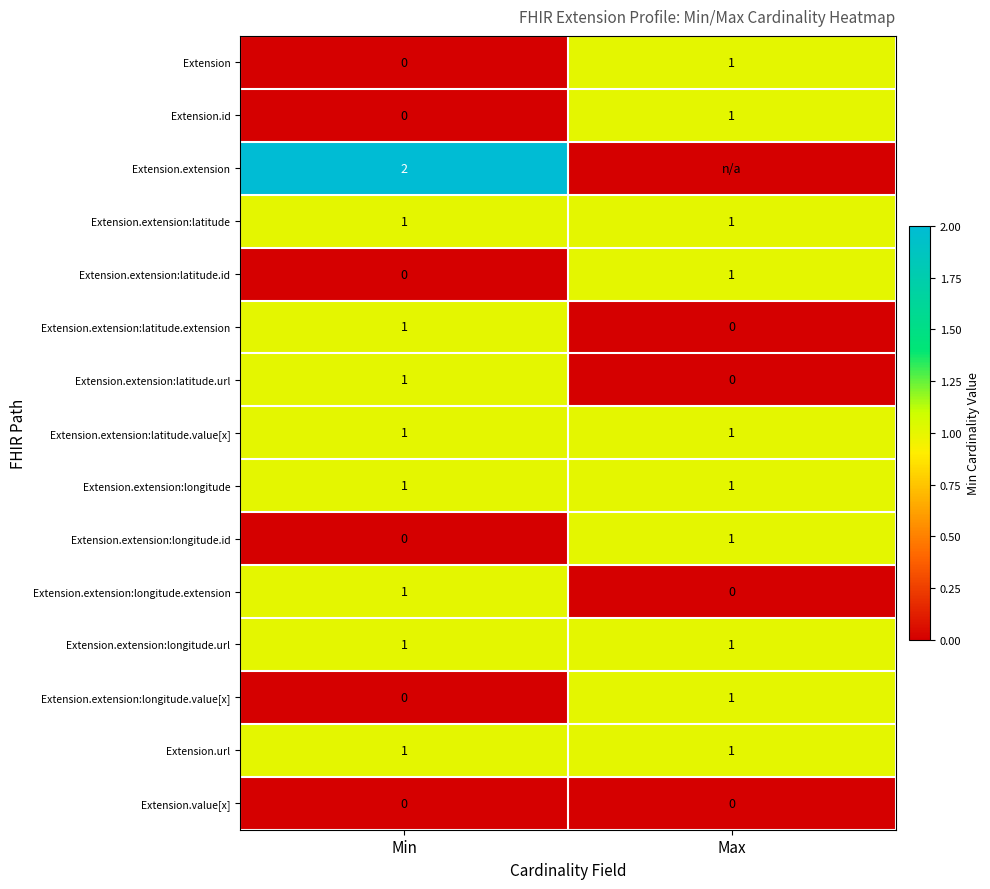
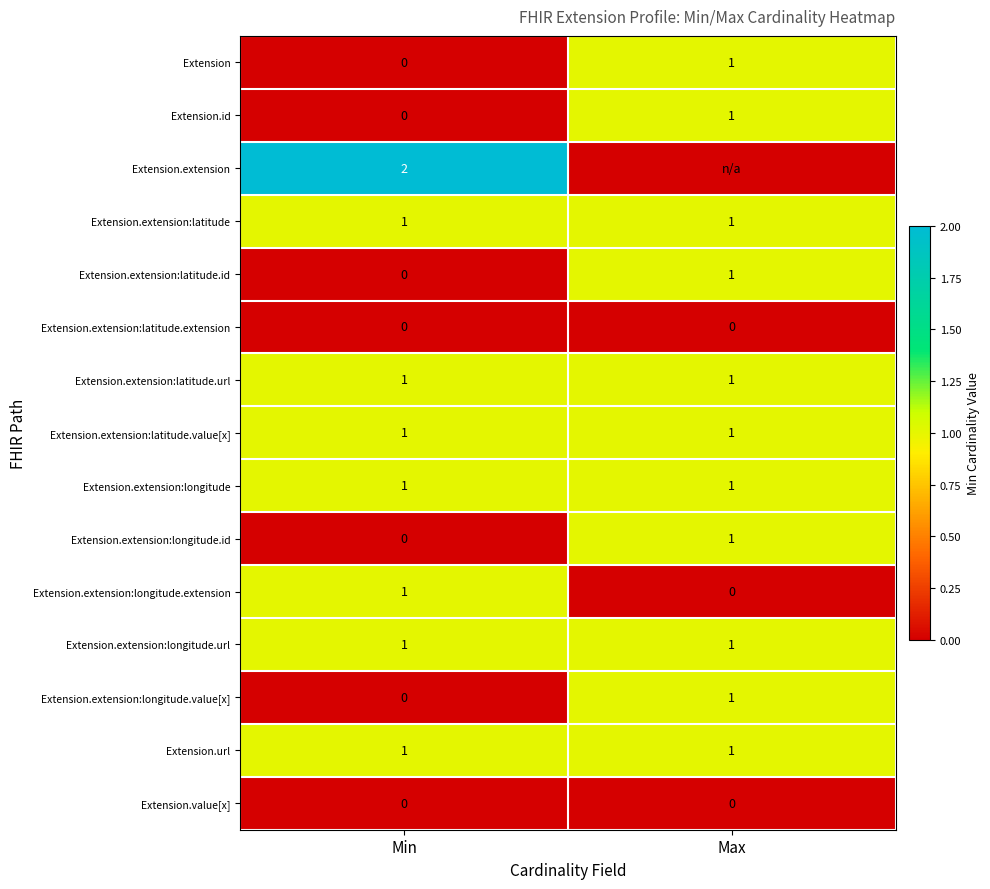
  {
    "Extension": {
      "Min": 0,
      "Max": 1
    },
    "Extension.id": {
      "Min": 0,
      "Max": 1
    },
    "Extension.extension": {
      "Min": 2
    },
    "Extension.extension:latitude": {
      "Min": 1,
      "Max": 1
    },
    "Extension.extension:latitude.id": {
      "Min": 0,
      "Max": 1
    },
    "Extension.extension:latitude.extension": {
-     "Min": 1,
+     "Min": 0,
      "Max": 0
    },
    "Extension.extension:latitude.url": {
      "Min": 1,
-     "Max": 0
+     "Max": 1
    },
    "Extension.extension:latitude.value[x]": {
      "Min": 1,
      "Max": 1
    },
    "Extension.extension:longitude": {
      "Min": 1,
      "Max": 1
    },
    "Extension.extension:longitude.id": {
      "Min": 0,
      "Max": 1
    },
    "Extension.extension:longitude.extension": {
      "Min": 1,
      "Max": 0
    },
    "Extension.extension:longitude.url": {
      "Min": 1,
      "Max": 1
    },
    "Extension.extension:longitude.value[x]": {
      "Min": 0,
      "Max": 1
    },
    "Extension.url": {
      "Min": 1,
      "Max": 1
    },
    "Extension.value[x]": {
      "Min": 0,
      "Max": 0
    }
  }
